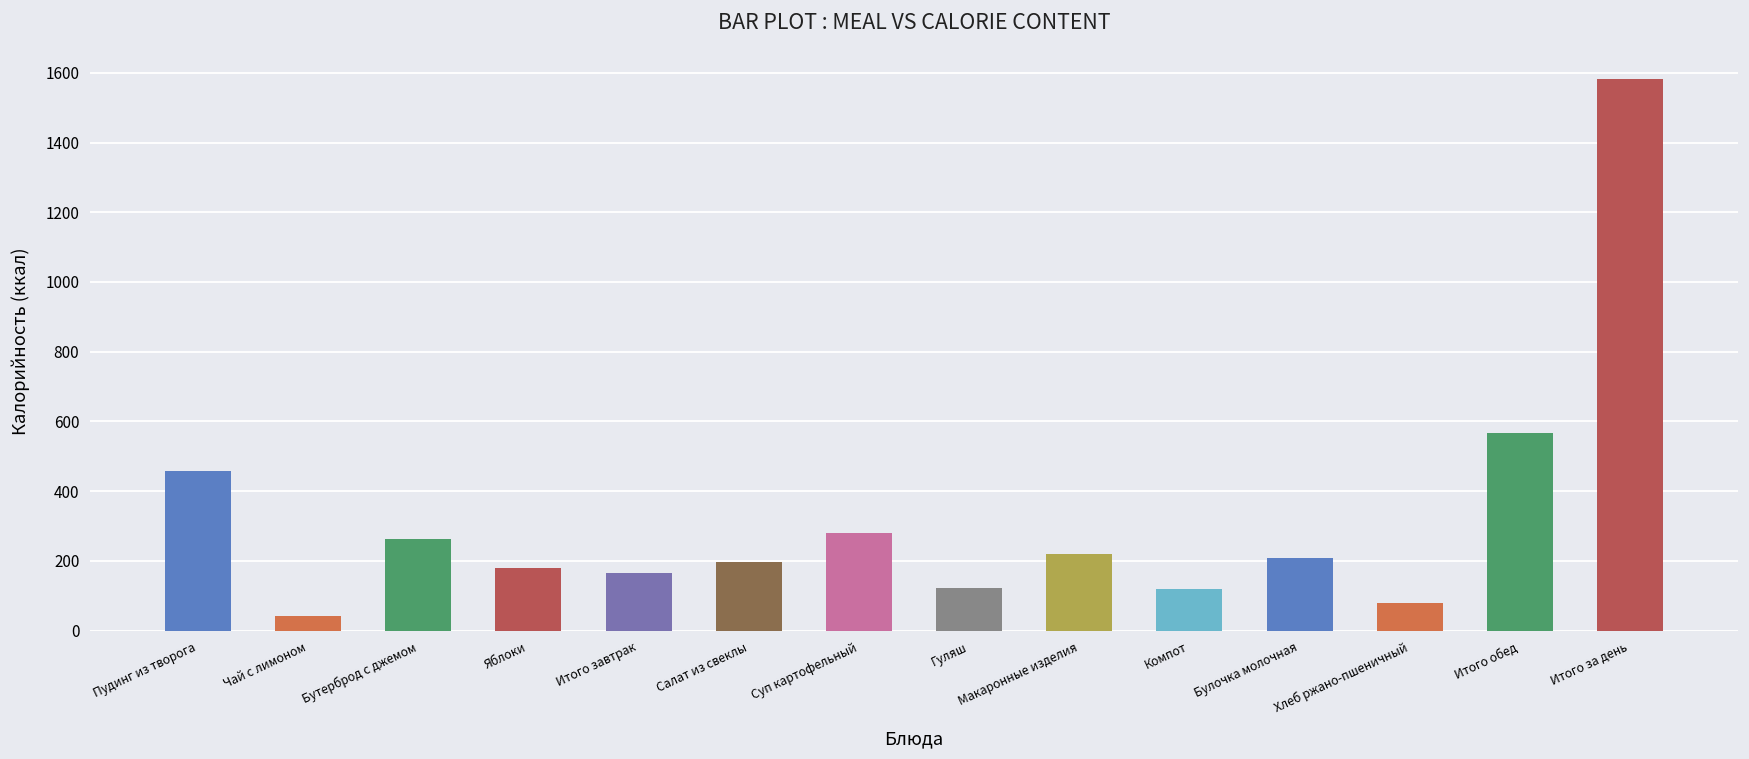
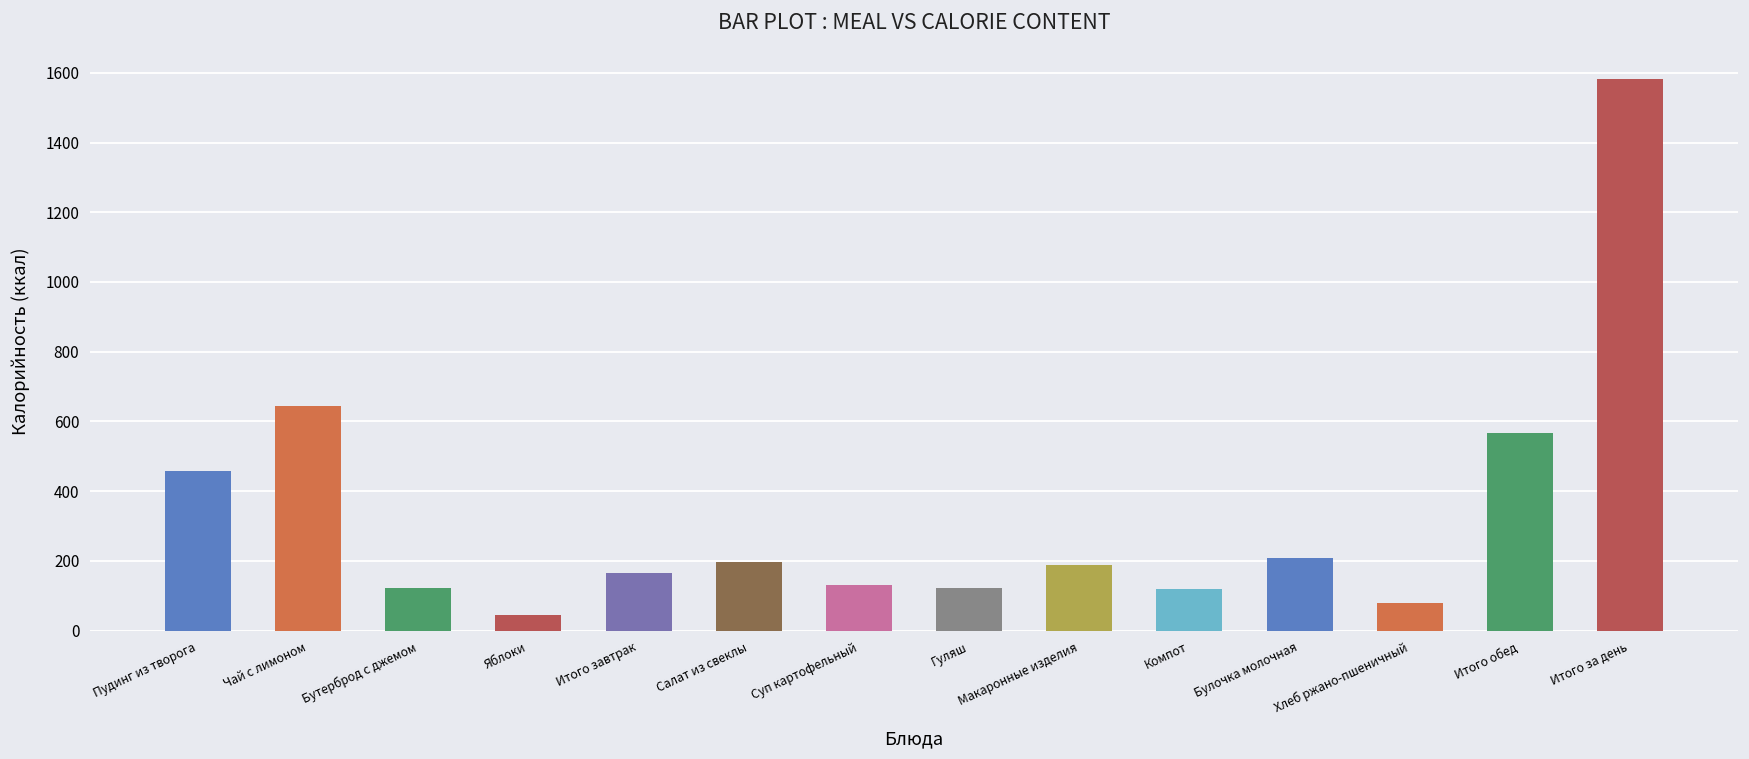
  {
    "Пудинг из творога": 460,
-   "Чай с лимоном": 40,
-   "Бутерброд с джемом": 260,
-   "Яблоки": 180,
+   "Чай с лимоном": 650,
+   "Бутерброд с джемом": 120,
+   "Яблоки": 40,
    "Итого завтрак": 170,
    "Салат из свеклы": 200,
-   "Суп картофельный": 280,
+   "Суп картофельный": 130,
    "Гуляш": 120,
-   "Макаронные изделия": 220,
+   "Макаронные изделия": 190,
    "Компот": 120,
    "Булочка молочная": 210,
    "Хлеб ржано-пшеничный": 80,
    "Итого обед": 570,
    "Итого за день": 1580
  }
